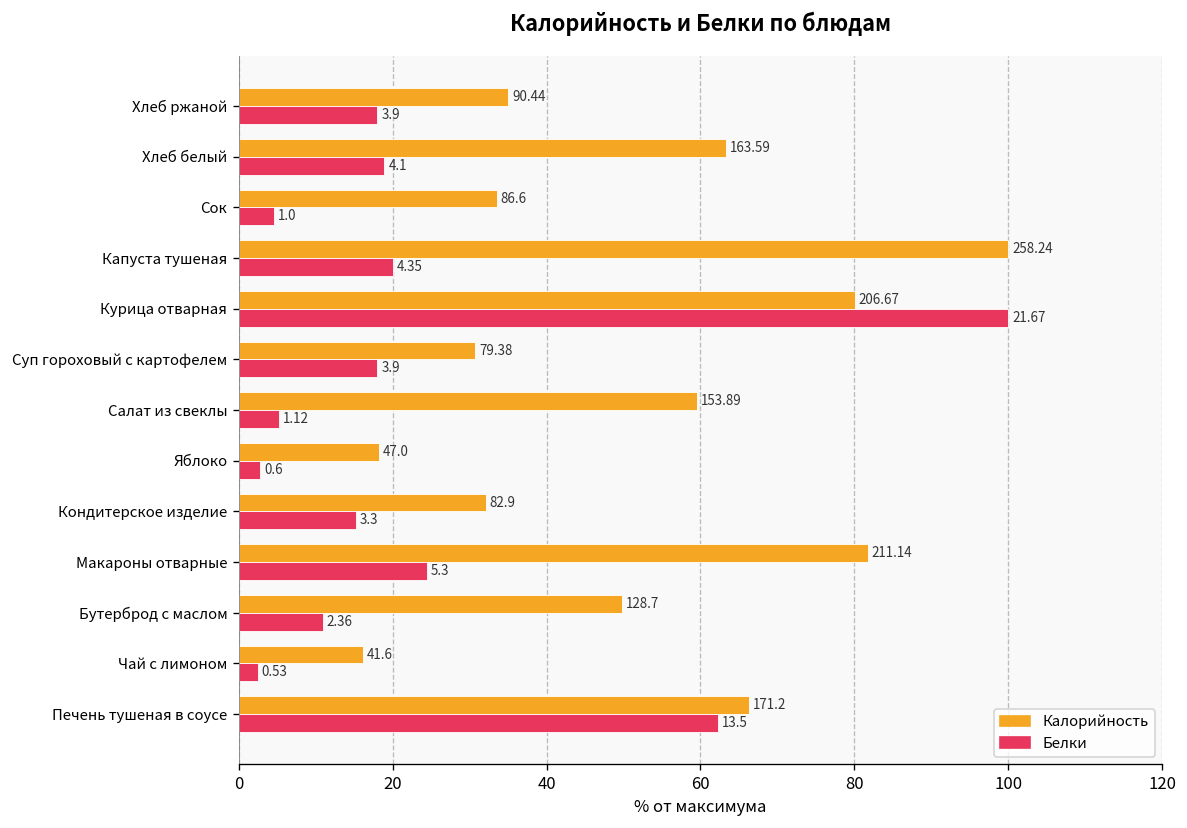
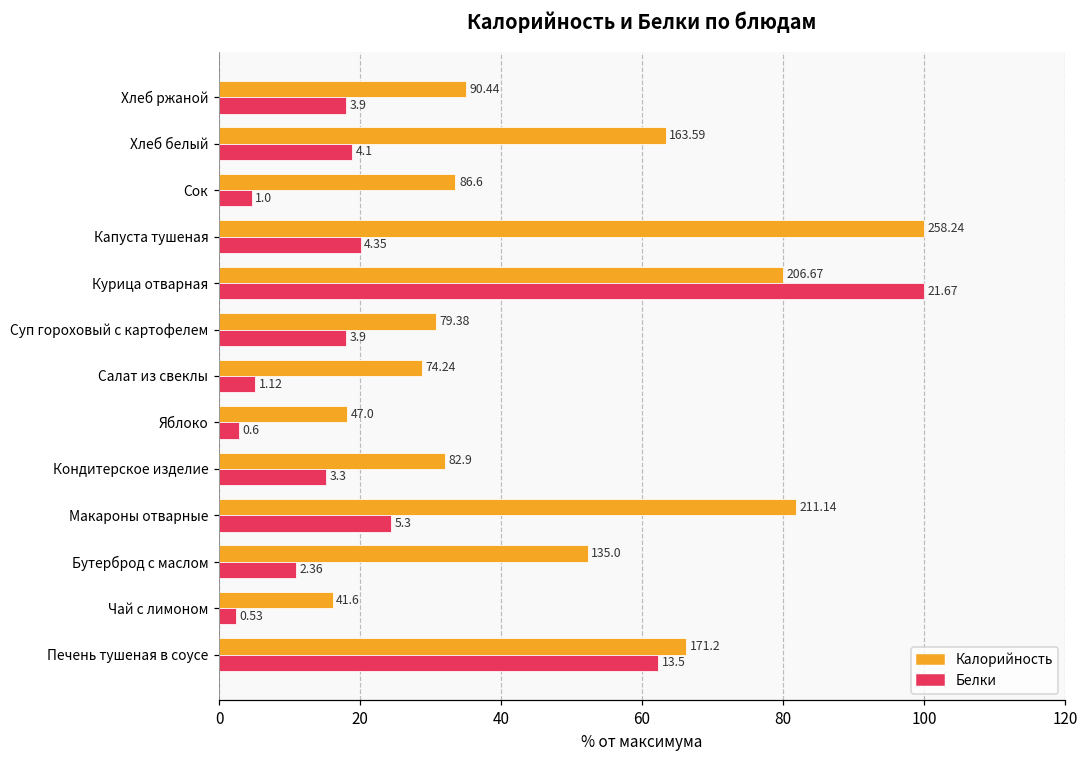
  {
    "Калорийность": {
-     "Салат из свеклы": 153.89,
-     "Бутерброд с маслом": 128.7
+     "Салат из свеклы": 74.24,
+     "Бутерброд с маслом": 135.0
    }
  }
